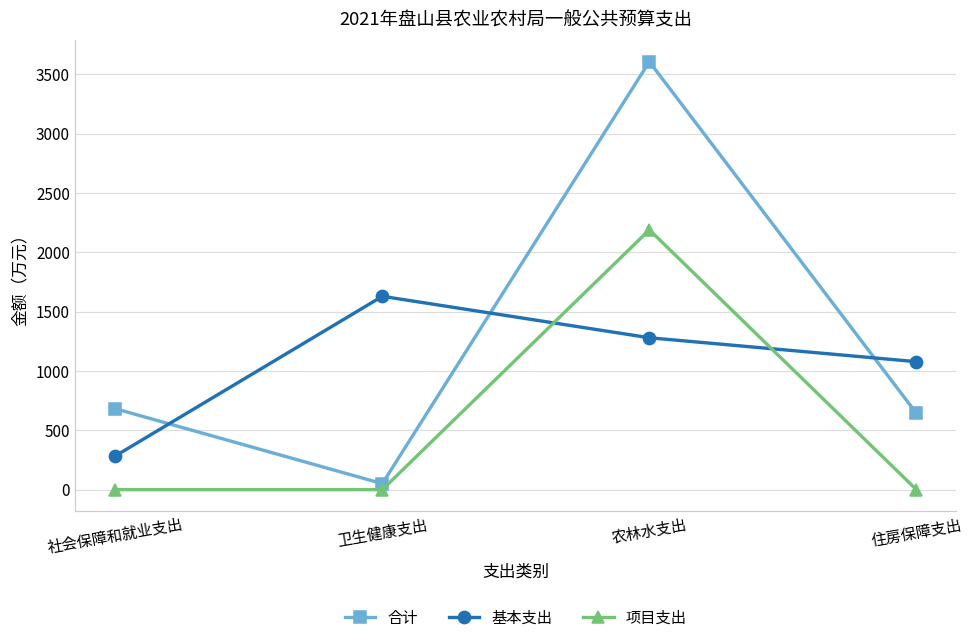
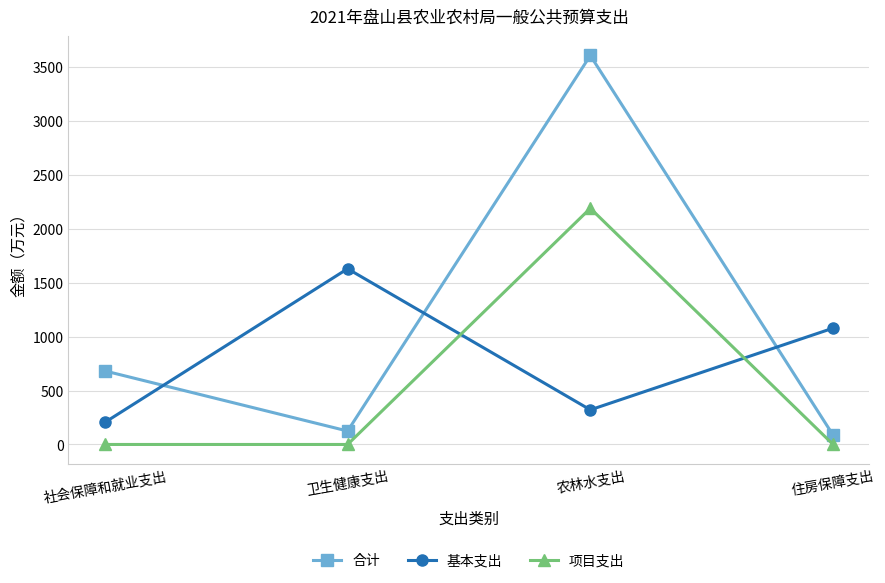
  {
    "合计": {
      "社会保障和就业支出": 680,
-     "卫生健康支出": 50,
+     "卫生健康支出": 120,
      "农林水支出": 3610,
-     "住房保障支出": 640
+     "住房保障支出": 90
    },
    "基本支出": {
-     "社会保障和就业支出": 280,
+     "社会保障和就业支出": 200,
      "卫生健康支出": 1630,
-     "农林水支出": 1280,
+     "农林水支出": 320,
      "住房保障支出": 1080
    },
    "项目支出": {
      "社会保障和就业支出": 0,
      "卫生健康支出": 0,
      "农林水支出": 2190,
      "住房保障支出": 0
    }
  }
